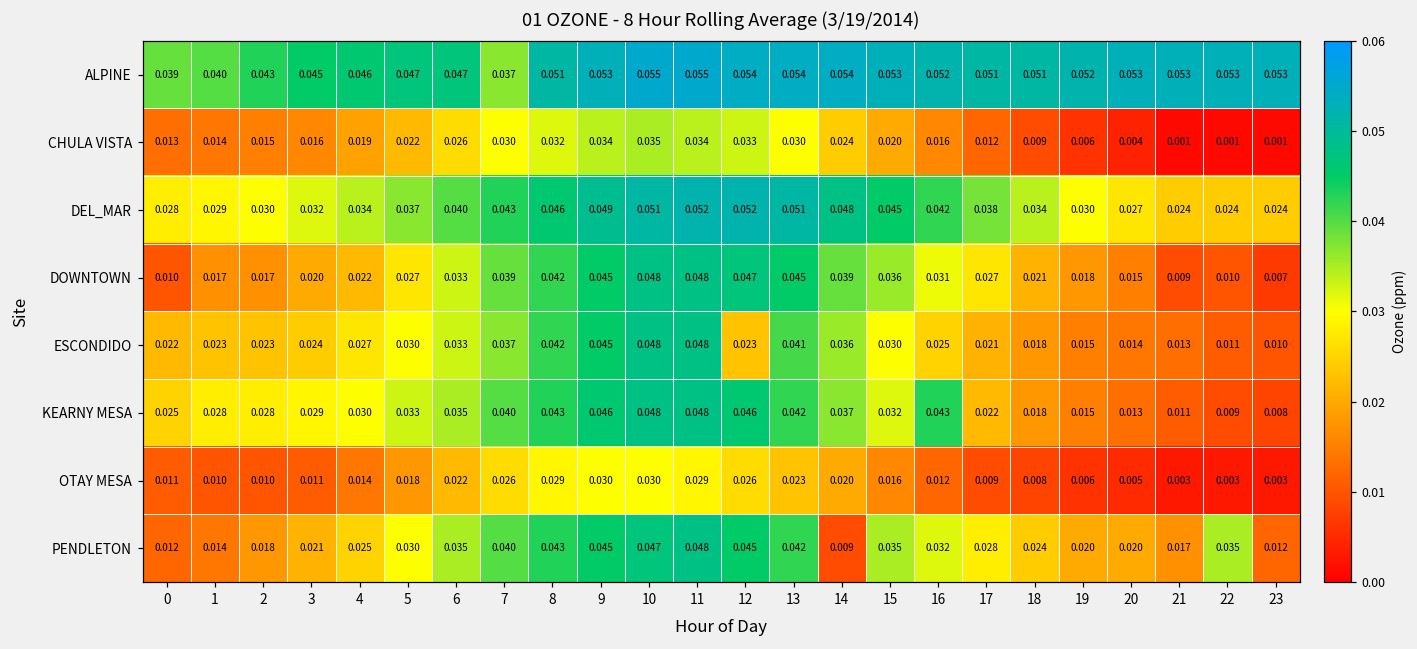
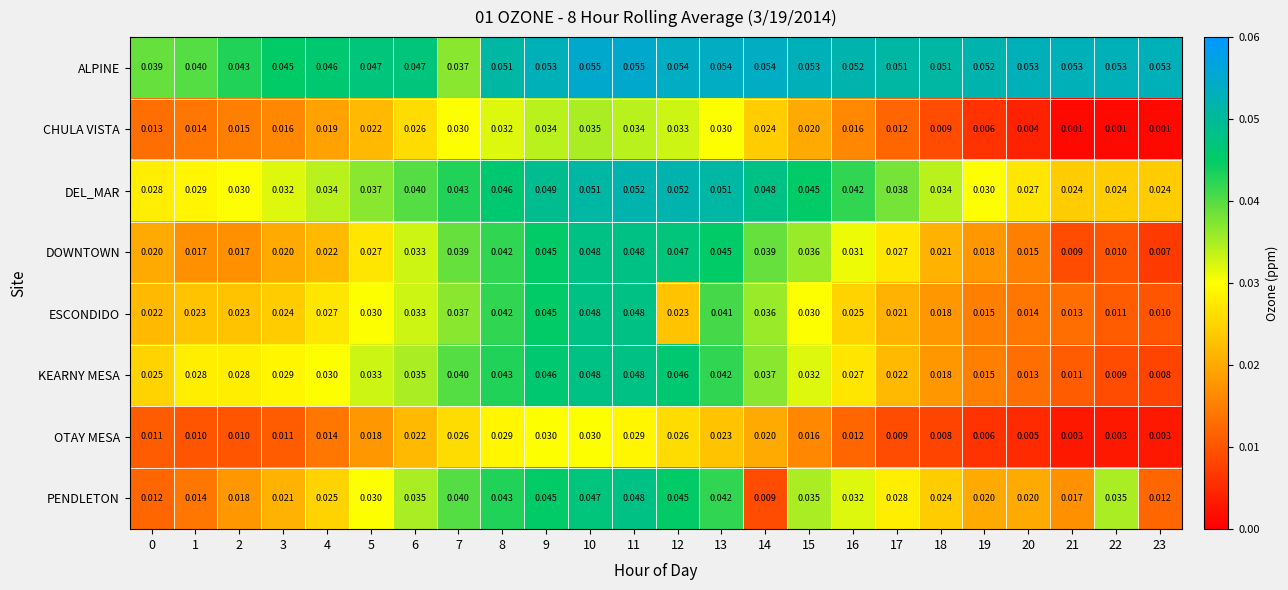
  {
    "ALPINE": {
      "0": 0.039,
      "1": 0.040,
      "2": 0.043,
      "3": 0.045,
      "4": 0.046,
      "5": 0.047,
      "6": 0.047,
      "7": 0.037,
      "8": 0.051,
      "9": 0.053,
      "10": 0.055,
      "11": 0.055,
      "12": 0.054,
      "13": 0.054,
      "14": 0.054,
      "15": 0.053,
      "16": 0.052,
      "17": 0.051,
      "18": 0.051,
      "19": 0.052,
      "20": 0.053,
      "21": 0.053,
      "22": 0.053,
      "23": 0.053
    },
    "CHULA VISTA": {
      "0": 0.013,
      "1": 0.014,
      "2": 0.015,
      "3": 0.016,
      "4": 0.019,
      "5": 0.022,
      "6": 0.026,
      "7": 0.030,
      "8": 0.032,
      "9": 0.034,
      "10": 0.035,
      "11": 0.034,
      "12": 0.033,
      "13": 0.030,
      "14": 0.024,
      "15": 0.020,
      "16": 0.016,
      "17": 0.012,
      "18": 0.009,
      "19": 0.006,
      "20": 0.004,
      "21": 0.001,
      "22": 0.001,
      "23": 0.001
    },
    "DEL_MAR": {
      "0": 0.028,
      "1": 0.029,
      "2": 0.030,
      "3": 0.032,
      "4": 0.034,
      "5": 0.037,
      "6": 0.040,
      "7": 0.043,
      "8": 0.046,
      "9": 0.049,
      "10": 0.051,
      "11": 0.052,
      "12": 0.052,
      "13": 0.051,
      "14": 0.048,
      "15": 0.045,
      "16": 0.042,
      "17": 0.038,
      "18": 0.034,
      "19": 0.030,
      "20": 0.027,
      "21": 0.024,
      "22": 0.024,
      "23": 0.024
    },
    "DOWNTOWN": {
-     "0": 0.010,
+     "0": 0.020,
      "1": 0.017,
      "2": 0.017,
      "3": 0.020,
      "4": 0.022,
      "5": 0.027,
      "6": 0.033,
      "7": 0.039,
      "8": 0.042,
      "9": 0.045,
      "10": 0.048,
      "11": 0.048,
      "12": 0.047,
      "13": 0.045,
      "14": 0.039,
      "15": 0.036,
      "16": 0.031,
      "17": 0.027,
      "18": 0.021,
      "19": 0.018,
      "20": 0.015,
      "21": 0.009,
      "22": 0.010,
      "23": 0.007
    },
    "ESCONDIDO": {
      "0": 0.022,
      "1": 0.023,
      "2": 0.023,
      "3": 0.024,
      "4": 0.027,
      "5": 0.030,
      "6": 0.033,
      "7": 0.037,
      "8": 0.042,
      "9": 0.045,
      "10": 0.048,
      "11": 0.048,
      "12": 0.023,
      "13": 0.041,
      "14": 0.036,
      "15": 0.030,
      "16": 0.025,
      "17": 0.021,
      "18": 0.018,
      "19": 0.015,
      "20": 0.014,
      "21": 0.013,
      "22": 0.011,
      "23": 0.010
    },
    "KEARNY MESA": {
      "0": 0.025,
      "1": 0.028,
      "2": 0.028,
      "3": 0.029,
      "4": 0.030,
      "5": 0.033,
      "6": 0.035,
      "7": 0.040,
      "8": 0.043,
      "9": 0.046,
      "10": 0.048,
      "11": 0.048,
      "12": 0.046,
      "13": 0.042,
      "14": 0.037,
      "15": 0.032,
-     "16": 0.043,
+     "16": 0.027,
      "17": 0.022,
      "18": 0.018,
      "19": 0.015,
      "20": 0.013,
      "21": 0.011,
      "22": 0.009,
      "23": 0.008
    },
    "OTAY MESA": {
      "0": 0.011,
      "1": 0.010,
      "2": 0.010,
      "3": 0.011,
      "4": 0.014,
      "5": 0.018,
      "6": 0.022,
      "7": 0.026,
      "8": 0.029,
      "9": 0.030,
      "10": 0.030,
      "11": 0.029,
      "12": 0.026,
      "13": 0.023,
      "14": 0.020,
      "15": 0.016,
      "16": 0.012,
      "17": 0.009,
      "18": 0.008,
      "19": 0.006,
      "20": 0.005,
      "21": 0.003,
      "22": 0.003,
      "23": 0.003
    },
    "PENDLETON": {
      "0": 0.012,
      "1": 0.014,
      "2": 0.018,
      "3": 0.021,
      "4": 0.025,
      "5": 0.030,
      "6": 0.035,
      "7": 0.040,
      "8": 0.043,
      "9": 0.045,
      "10": 0.047,
      "11": 0.048,
      "12": 0.045,
      "13": 0.042,
      "14": 0.009,
      "15": 0.035,
      "16": 0.032,
      "17": 0.028,
      "18": 0.024,
      "19": 0.020,
      "20": 0.020,
      "21": 0.017,
      "22": 0.035,
      "23": 0.012
    }
  }
